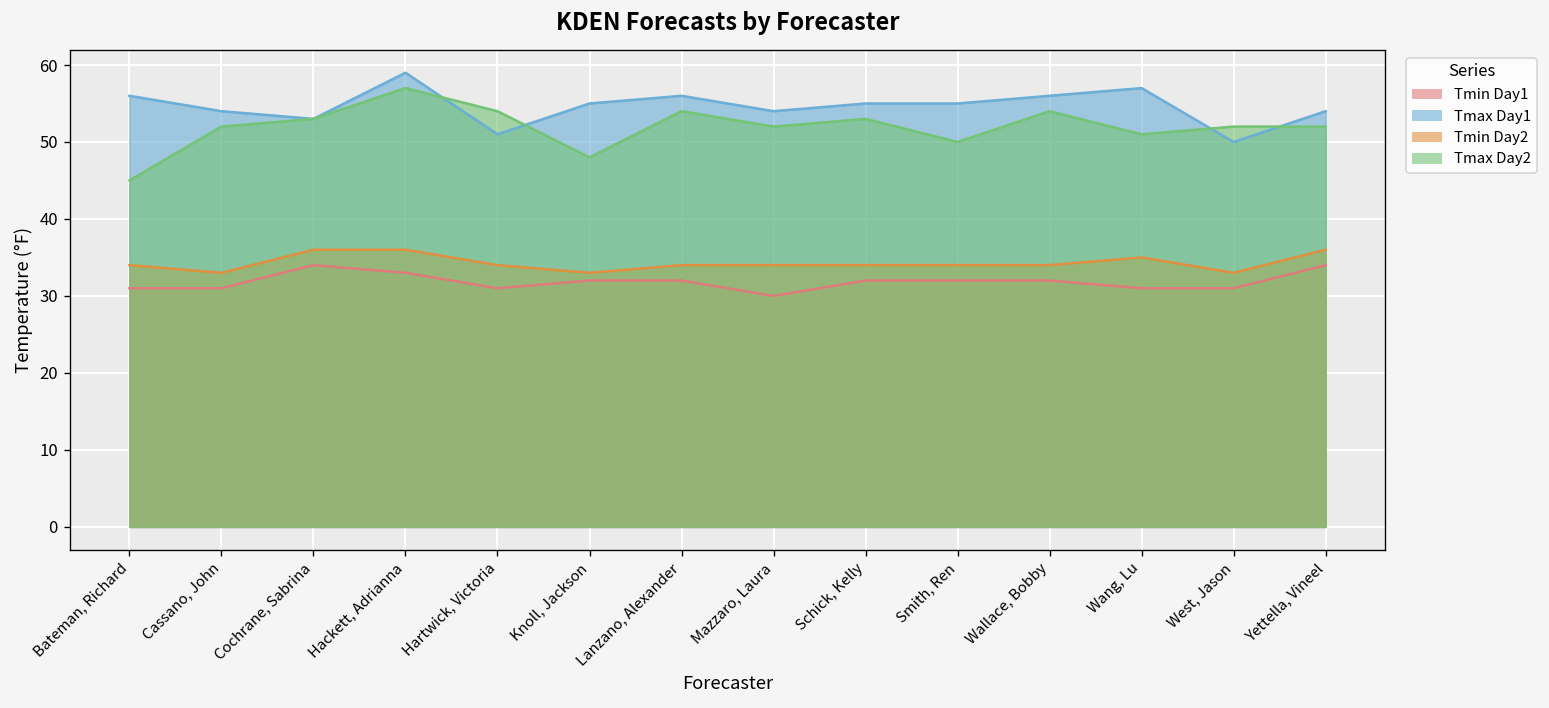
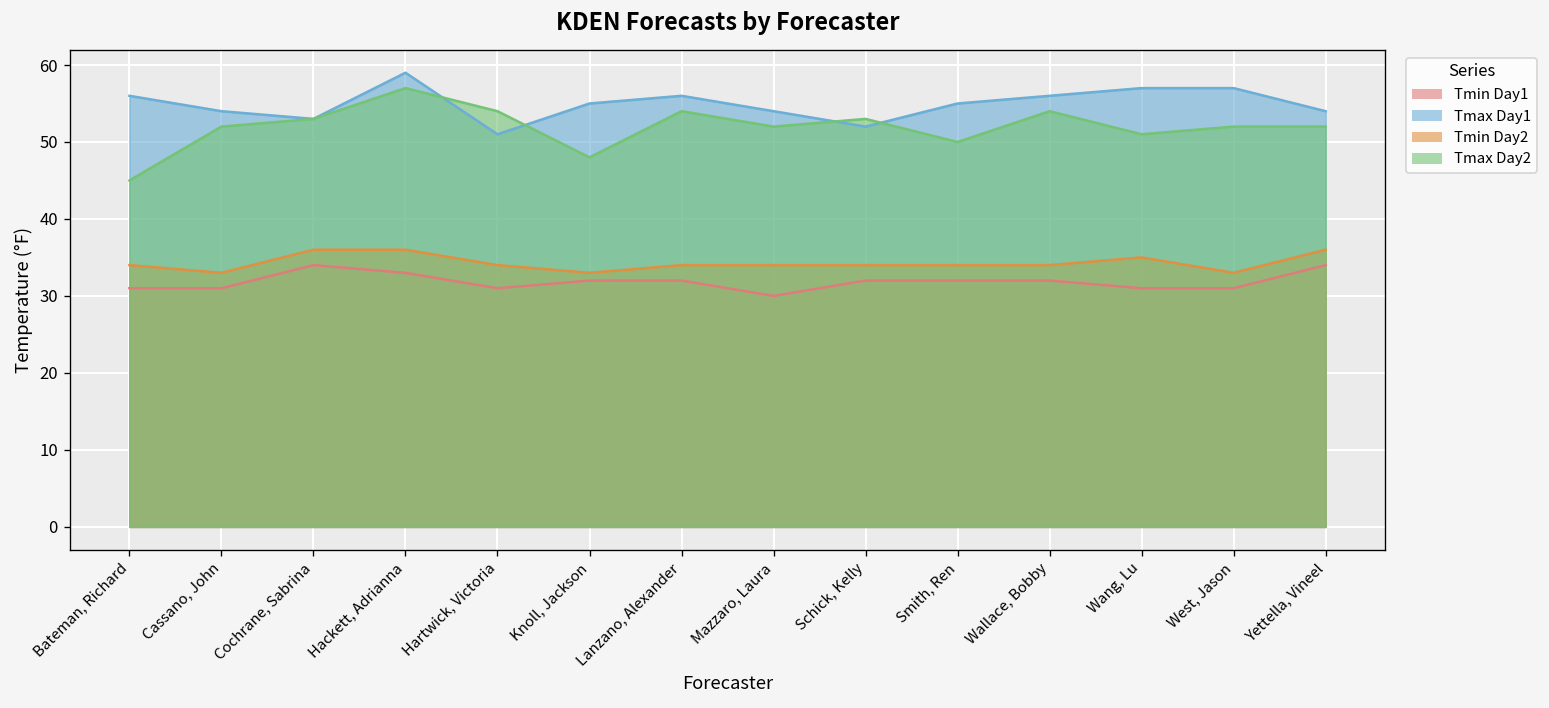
  {
    "Tmax Day1": {
      "Bateman, Richard": 56,
      "Cassano, John": 54,
      "Hackett, Adrianna": 59,
      "Hartwick, Victoria": 51,
      "Knoll, Jackson": 55,
      "Lanzano, Alexander": 56,
      "Mazzaro, Laura": 54,
-     "Schick, Kelly": 55,
+     "Schick, Kelly": 52,
      "Smith, Ren": 55,
      "Wallace, Bobby": 56,
      "Wang, Lu": 57,
-     "West, Jason": 50,
+     "West, Jason": 57,
      "Yettella, Vineel": 54
    },
    "Tmax Day2": {
      "Bateman, Richard": 45,
      "Cassano, John": 52,
      "Hackett, Adrianna": 57,
      "Hartwick, Victoria": 54,
      "Knoll, Jackson": 48,
      "Lanzano, Alexander": 54,
      "Mazzaro, Laura": 52,
      "Schick, Kelly": 53,
      "Smith, Ren": 50,
      "Wallace, Bobby": 54,
      "Wang, Lu": 51,
      "West, Jason": 52,
      "Yettella, Vineel": 52
    }
  }
